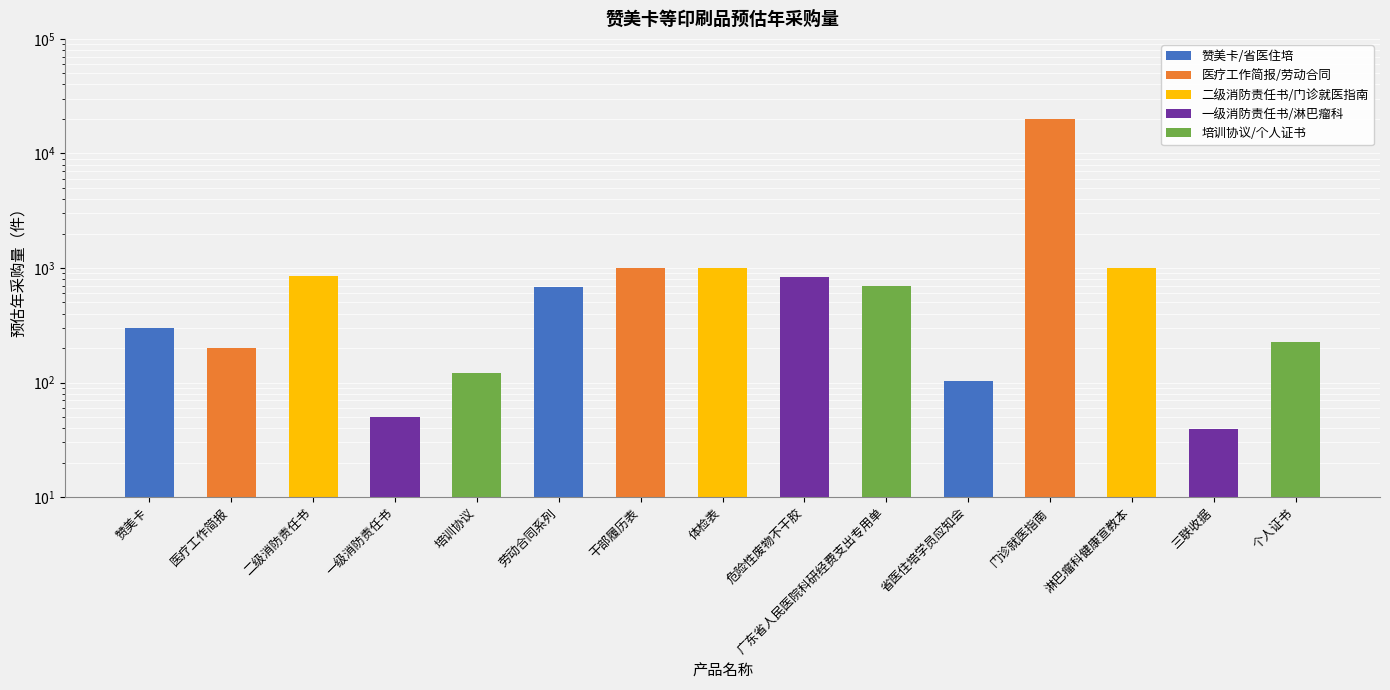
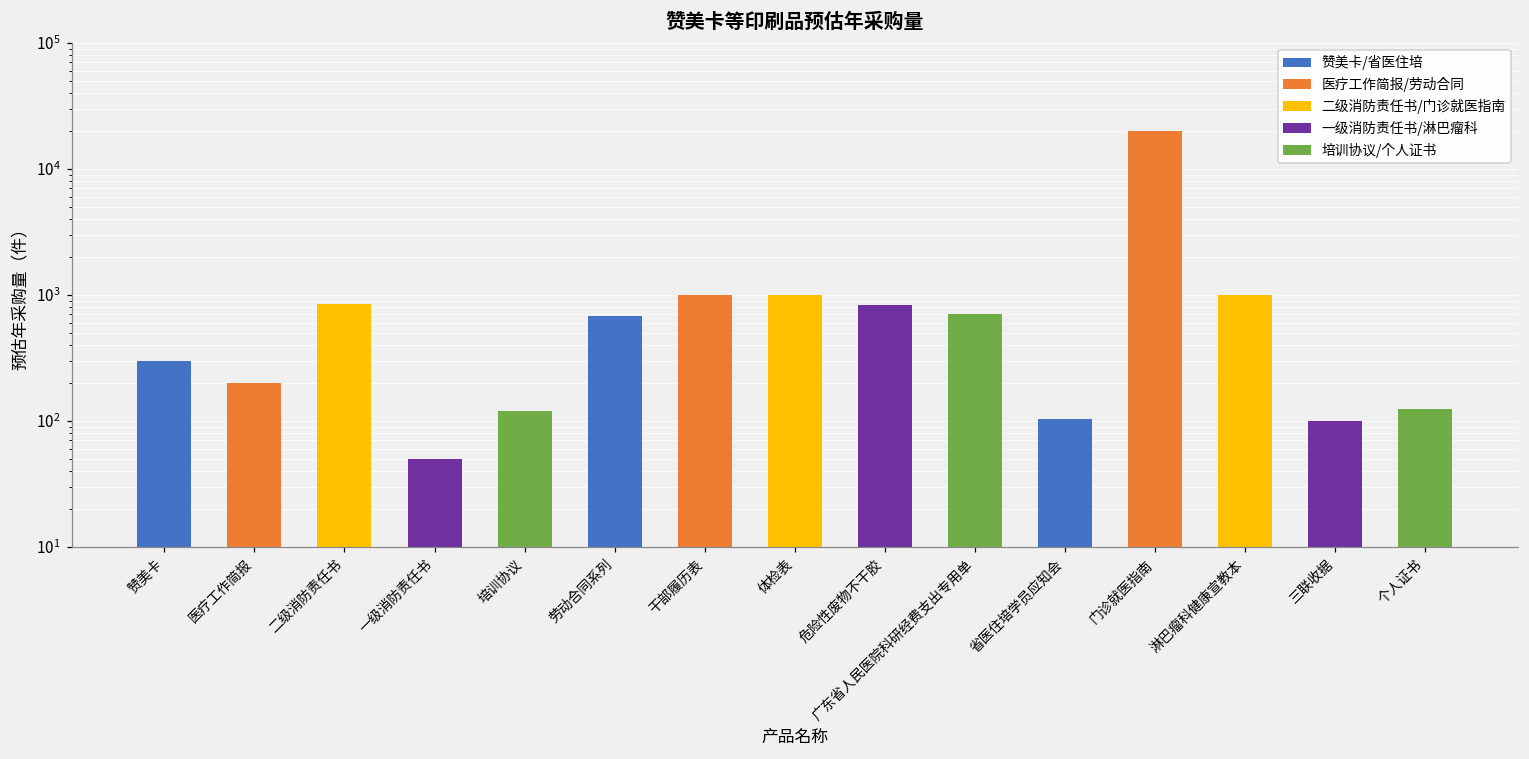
  {
    "赞美卡": 300,
    "医疗工作简报": 200,
    "二级消防责任书": 900,
    "一级消防责任书": 50,
    "培训协议": 120,
    "劳动合同系列": 700,
    "干部履历表": 1000,
    "体检表": 1000,
    "危险性废物不干胶": 800,
    "广东省人民医院科研经费支出专用单": 700,
    "省医住培学员应知会": 100,
    "门诊就医指南": 20000,
    "淋巴瘤科健康宣教本": 1000,
-   "三联收据": 39,
-   "个人证书": 220
+   "三联收据": 100,
+   "个人证书": 120
  }
